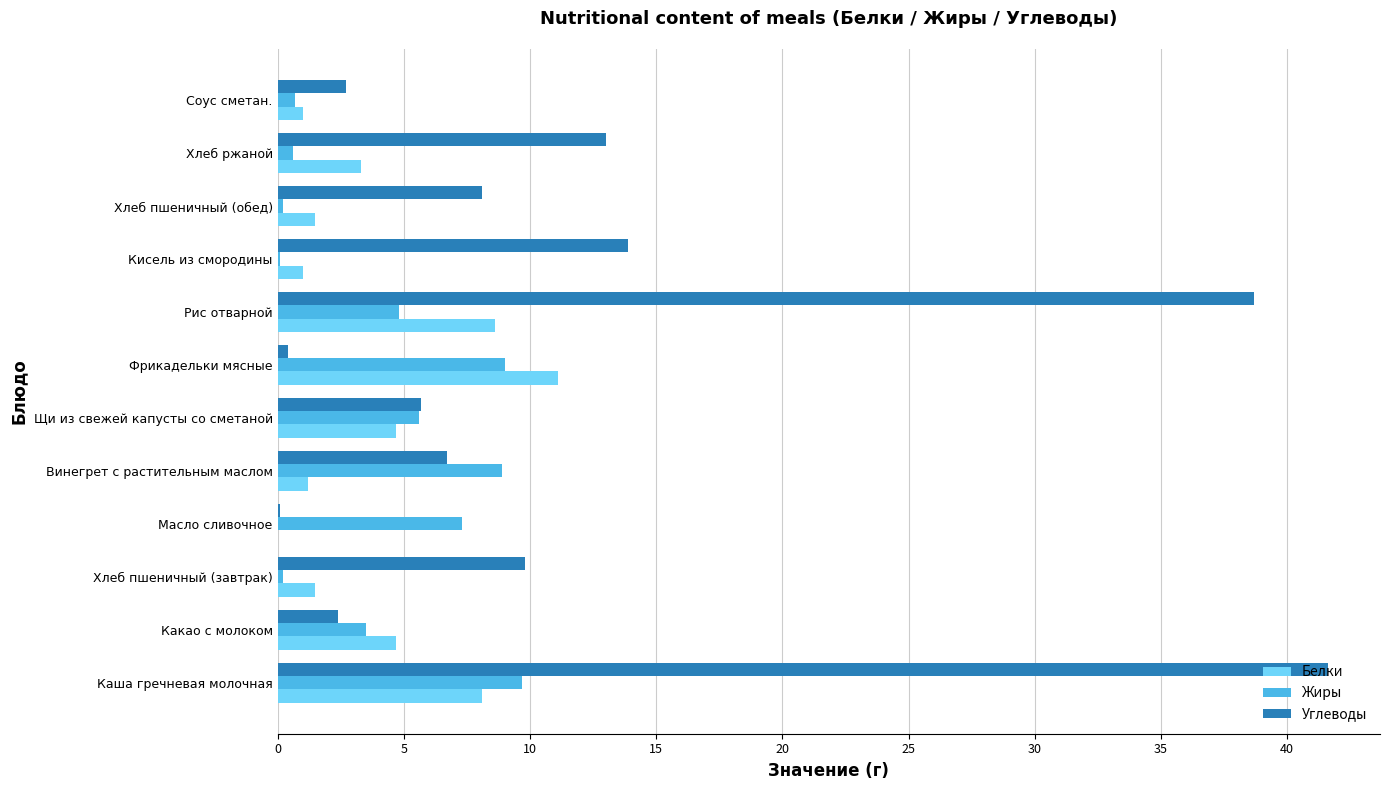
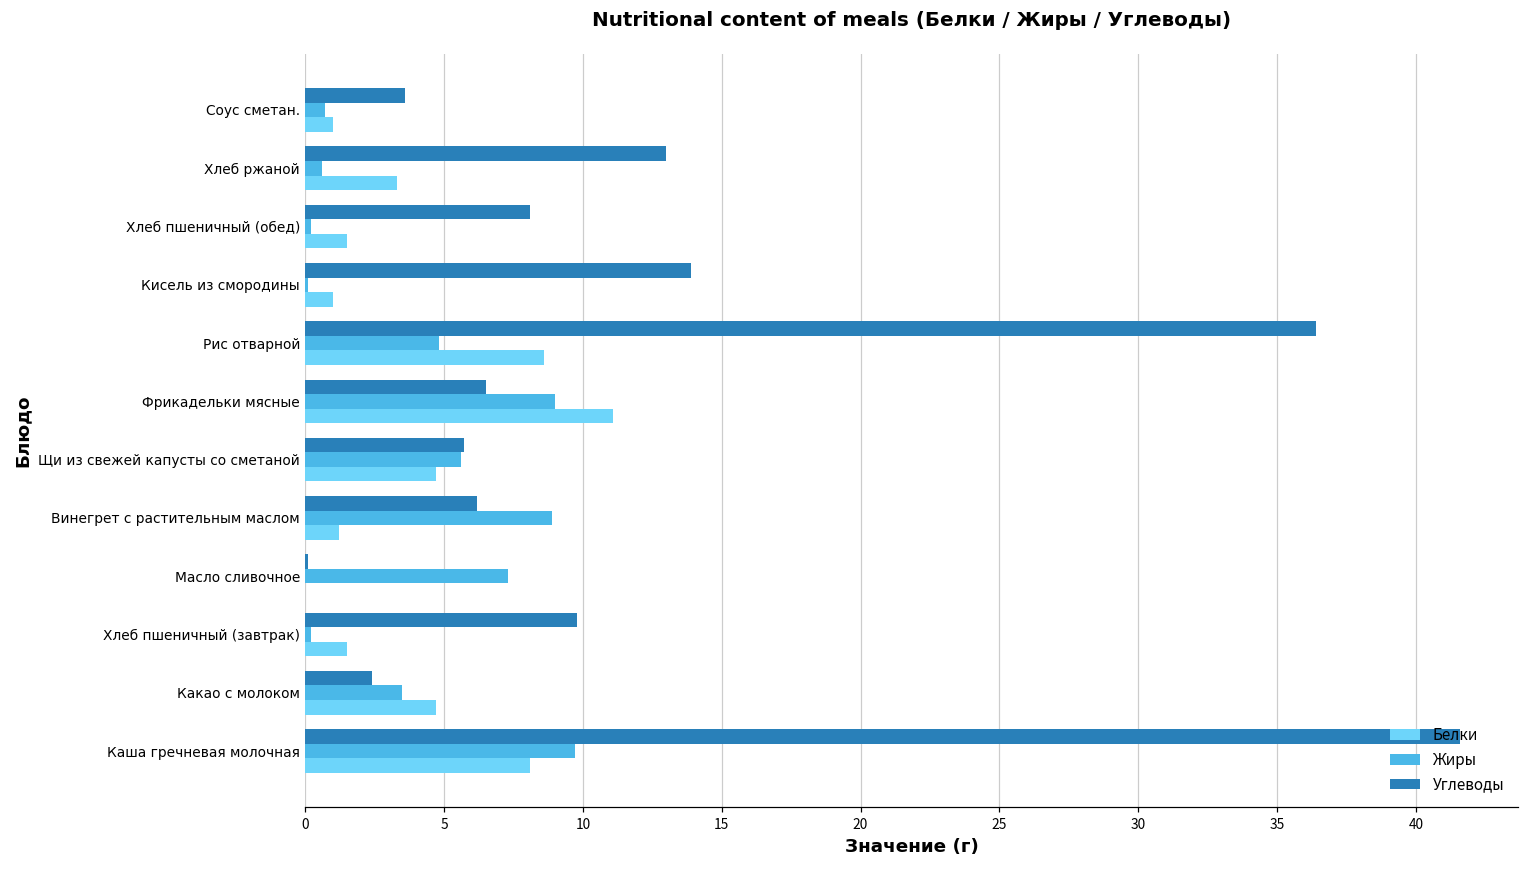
  {
    "Углеводы": {
-     "Соус сметан.": 2.7,
+     "Соус сметан.": 3.6,
      "Хлеб ржаной": 13.0,
      "Хлеб пшеничный (обед)": 8.1,
      "Кисель из смородины": 13.9,
-     "Рис отварной": 38.7,
-     "Фрикадельки мясные": 0.4,
+     "Рис отварной": 36.4,
+     "Фрикадельки мясные": 6.5,
      "Щи из свежей капусты со сметаной": 5.7,
-     "Винегрет с растительным маслом": 6.7,
+     "Винегрет с растительным маслом": 6.2,
      "Масло сливочное": 0.1,
      "Хлеб пшеничный (завтрак)": 9.8,
      "Какао с молоком": 2.4,
      "Каша гречневая молочная": 41.6
    }
  }
